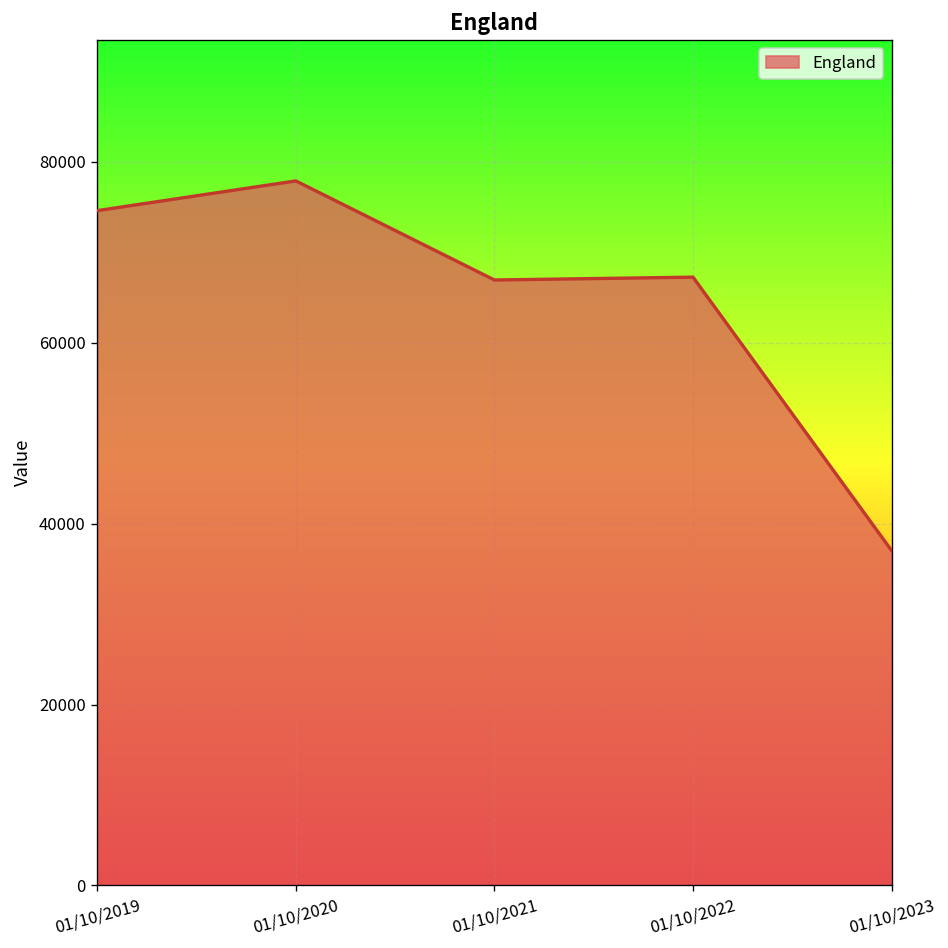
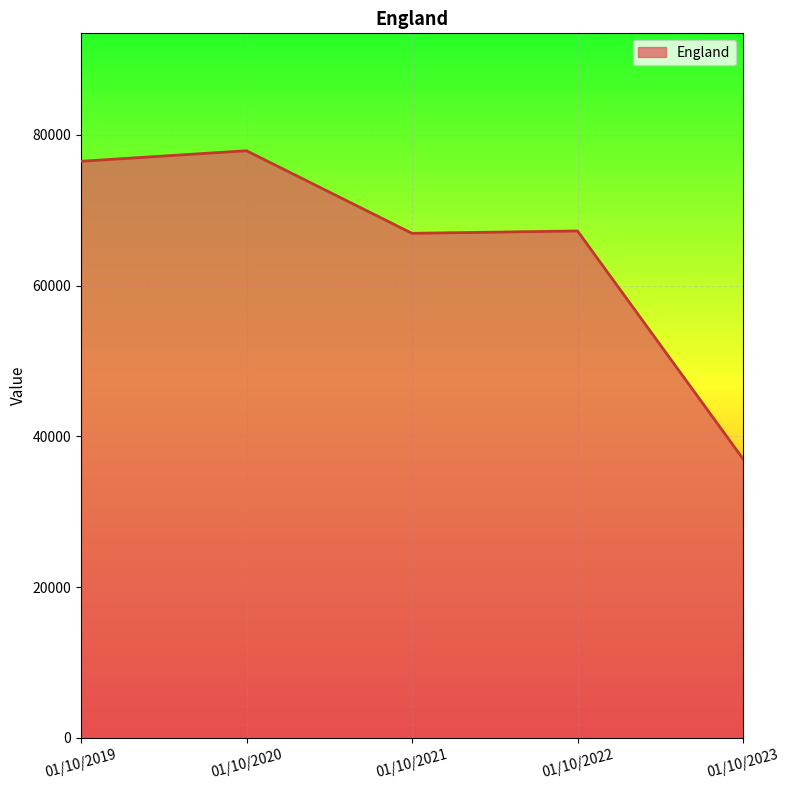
  {
-   "01/10/2019": 75000,
+   "01/10/2019": 77000,
    "01/10/2020": 78000,
    "01/10/2021": 67000,
    "01/10/2022": 67000,
    "01/10/2023": 37000
  }
